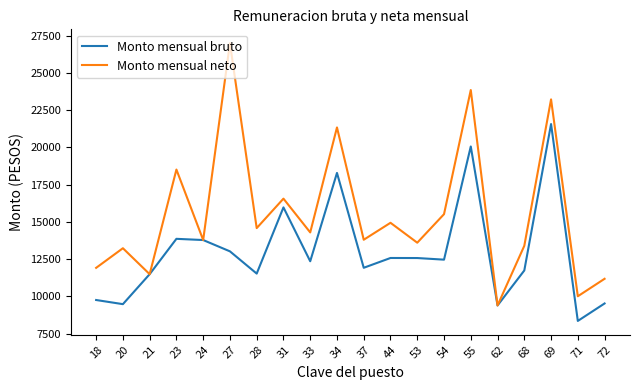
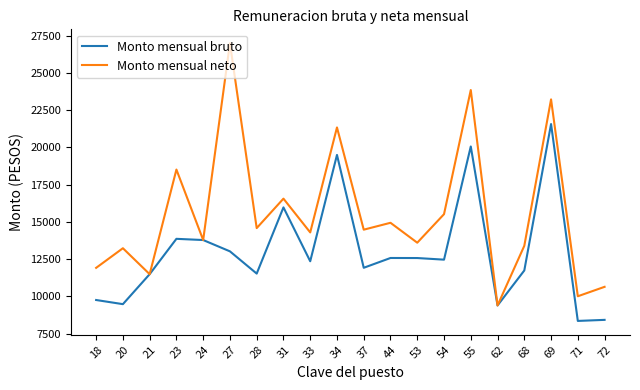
  {
    "Monto mensual bruto": {
      "18": 9800,
      "20": 9500,
      "23": 13900,
      "27": 13000,
      "28": 11500,
      "31": 16000,
      "33": 12400,
-     "34": 18300,
+     "34": 19500,
      "37": 11900,
      "44": 12600,
      "53": 12600,
      "54": 12500,
      "55": 20100,
      "68": 11700,
      "69": 21600,
      "71": 8400,
-     "72": 9500
+     "72": 8400
    },
    "Monto mensual neto": {
      "18": 11900,
      "20": 13200,
      "23": 18500,
      "28": 14600,
      "31": 16600,
      "33": 14300,
      "34": 21300,
-     "37": 13800,
+     "37": 14500,
      "44": 14900,
      "53": 13600,
      "54": 15500,
      "55": 23800,
      "68": 13400,
      "69": 23200,
      "71": 10000,
-     "72": 11200
+     "72": 10600
    }
  }
